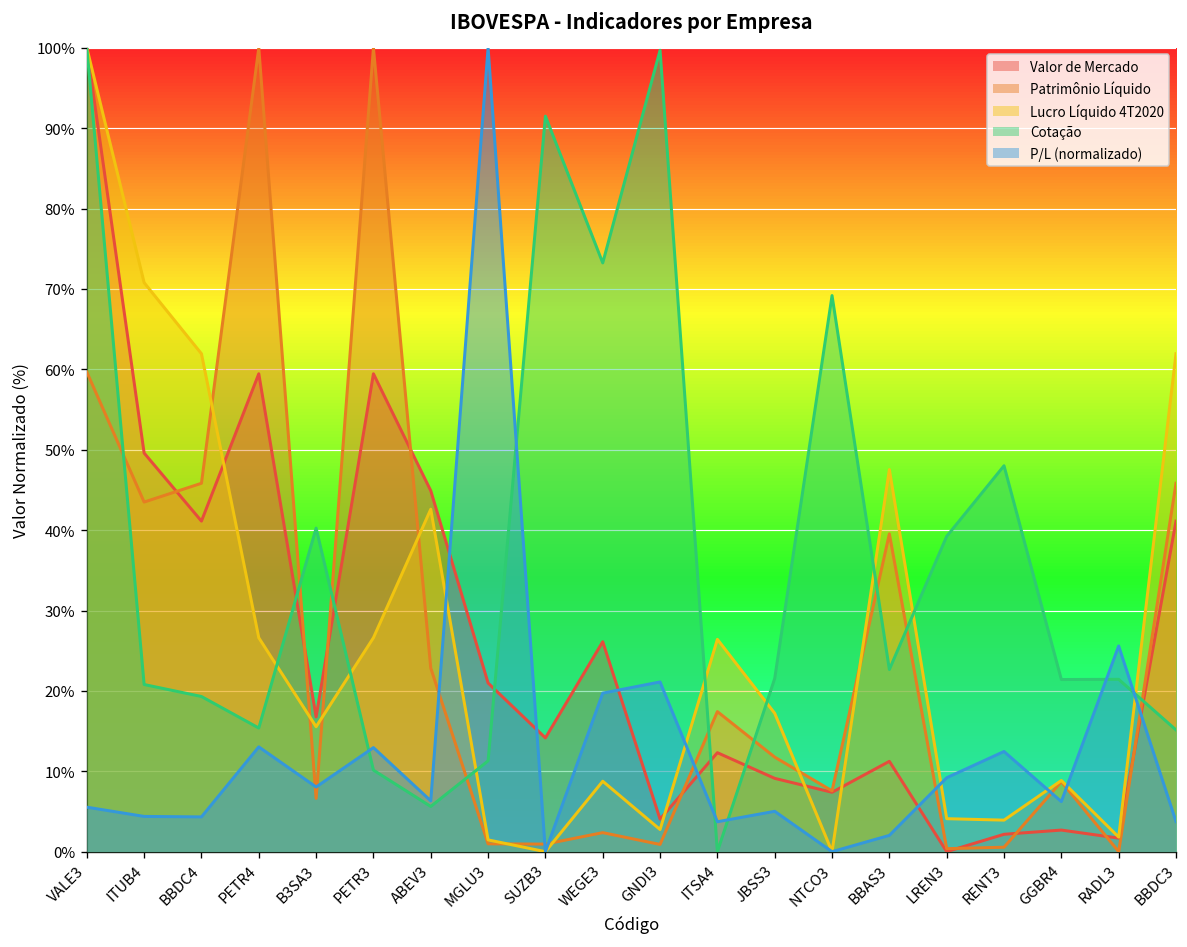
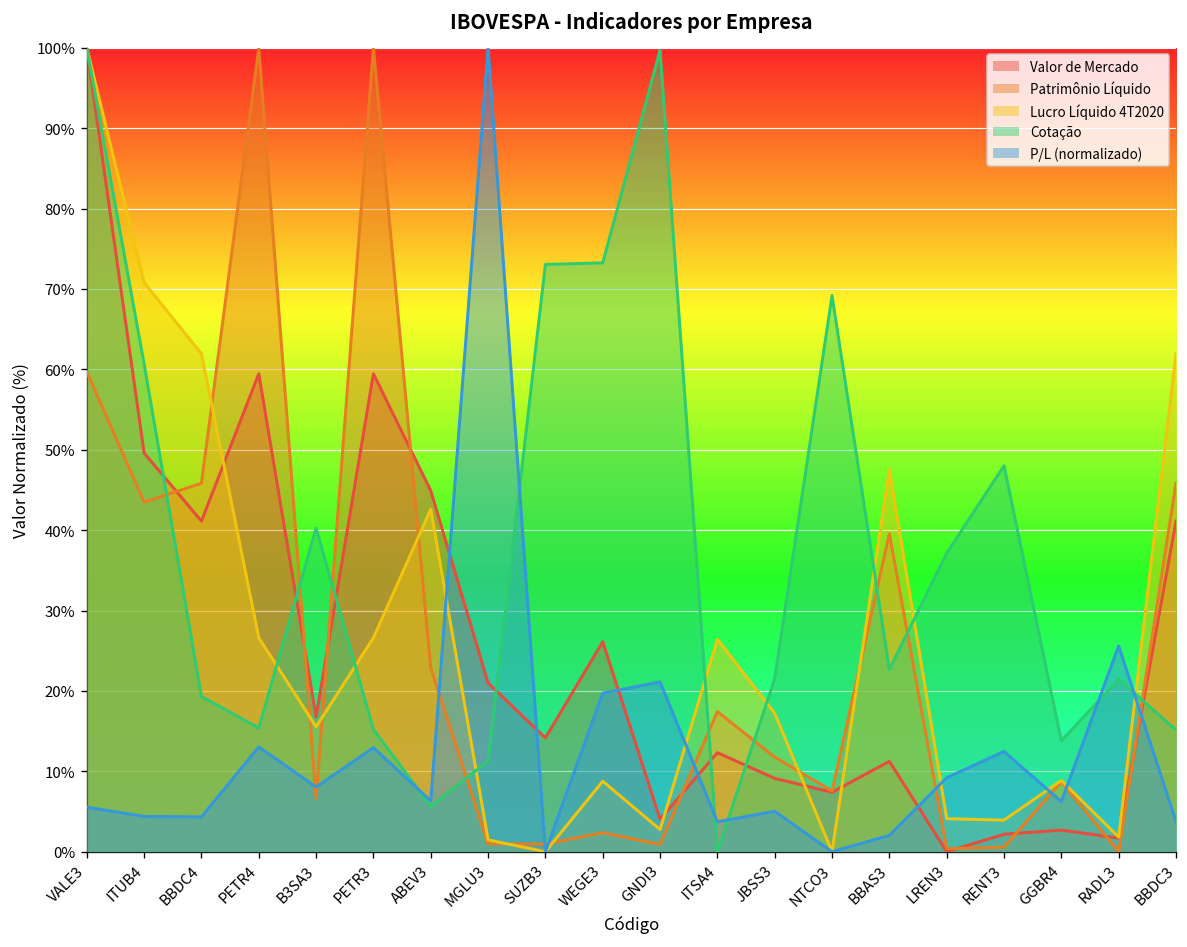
  {
    "Cotação": {
-     "ITUB4": "21%",
+     "ITUB4": "61%",
      "BBDC4": "19%",
      "PETR4": "15%",
      "B3SA3": "40%",
-     "PETR3": "10%",
+     "PETR3": "15%",
      "ABEV3": "6%",
      "MGLU3": "11%",
-     "SUZB3": "91%",
+     "SUZB3": "73%",
      "WEGE3": "73%",
      "GNDI3": "100%",
      "ITSA4": "0%",
      "JBSS3": "22%",
      "NTCO3": "69%",
      "BBAS3": "23%",
-     "LREN3": "39%",
+     "LREN3": "37%",
      "RENT3": "48%",
-     "GGBR4": "21%",
+     "GGBR4": "14%",
      "RADL3": "21%",
      "BBDC3": "15%"
    },
    "P/L (normalizado)": {
      "VALE3": "6%",
      "ITUB4": "4%",
      "BBDC4": "4%",
      "PETR4": "13%",
      "B3SA3": "8%",
      "PETR3": "13%",
      "ABEV3": "6%",
      "MGLU3": "100%",
      "WEGE3": "20%",
      "GNDI3": "21%",
      "ITSA4": "4%",
      "JBSS3": "5%",
      "BBAS3": "2%",
      "LREN3": "9%",
      "RENT3": "12%",
      "GGBR4": "6%",
      "RADL3": "26%",
      "BBDC3": "4%"
    }
  }
